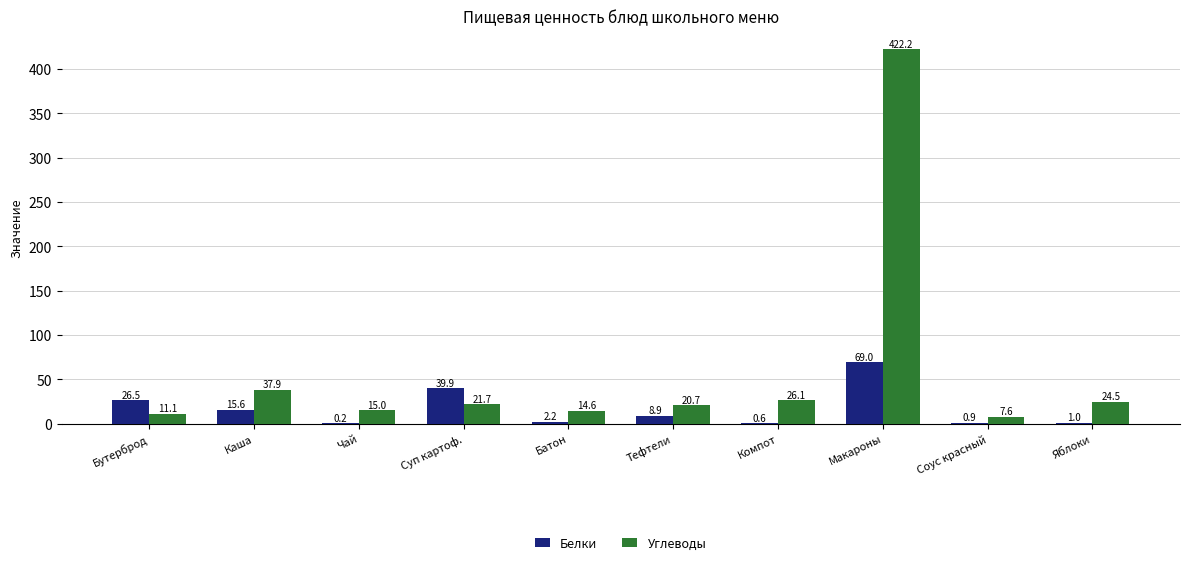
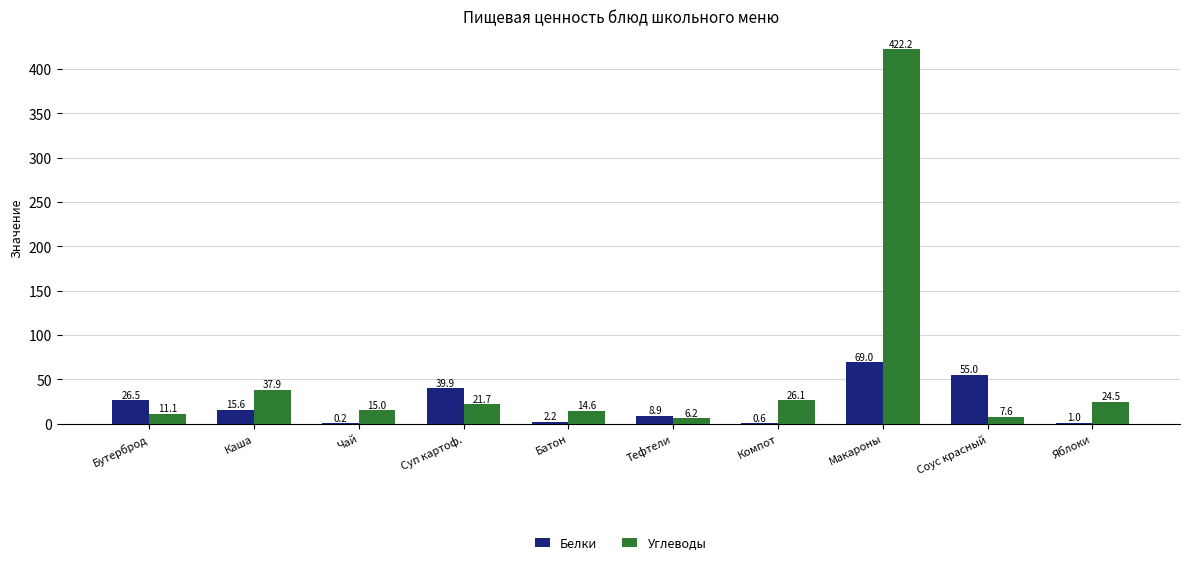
  {
    "Белки": {
      "Бутерброд": 26.5,
      "Каша": 15.6,
      "Чай": 0.2,
      "Суп картоф.": 39.9,
      "Батон": 2.2,
      "Тефтели": 8.9,
      "Компот": 0.6,
      "Макароны": 69.0,
-     "Соус красный": 0.9,
+     "Соус красный": 55.0,
      "Яблоки": 1.0
    },
    "Углеводы": {
      "Бутерброд": 11.1,
      "Каша": 37.9,
      "Чай": 15.0,
      "Суп картоф.": 21.7,
      "Батон": 14.6,
-     "Тефтели": 20.7,
+     "Тефтели": 6.2,
      "Компот": 26.1,
      "Макароны": 422.2,
      "Соус красный": 7.6,
      "Яблоки": 24.5
    }
  }
